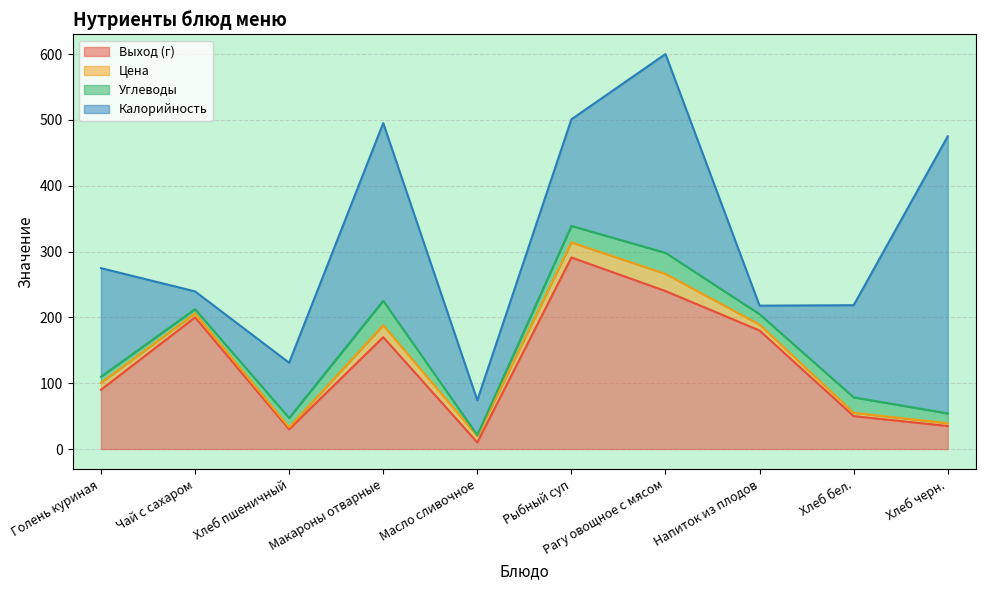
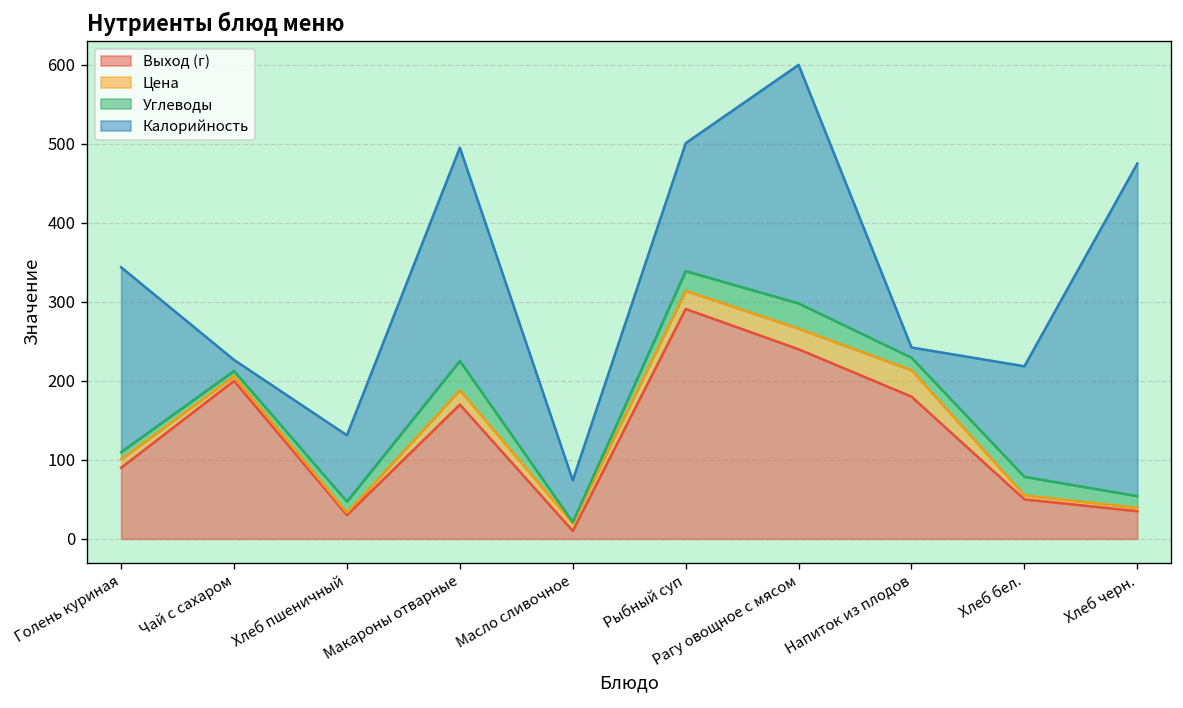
  {
    "Выход (г)": {
      "Голень куриная": 90,
      "Чай с сахаром": 200,
      "Макароны отварные": 170,
      "Масло сливочное": 10,
      "Рыбный суп": 290,
      "Рагу овощное с мясом": 240,
      "Напиток из плодов": 180,
      "Хлеб бел.": 50,
      "Хлеб черн.": 40
    },
    "Цена": {
      "Голень куриная": 10,
      "Чай с сахаром": 10,
      "Макароны отварные": 20,
      "Рыбный суп": 20,
      "Рагу овощное с мясом": 30,
-     "Напиток из плодов": 10,
+     "Напиток из плодов": 30,
      "Хлеб бел.": 10,
      "Хлеб черн.": 0
    },
    "Углеводы": {
      "Голень куриная": 10,
      "Чай с сахаром": 10,
      "Хлеб пшеничный": 10,
      "Макароны отварные": 40,
      "Рыбный суп": 30,
      "Рагу овощное с мясом": 30,
      "Напиток из плодов": 20,
      "Хлеб бел.": 20,
      "Хлеб черн.": 10
    },
    "Калорийность": {
-     "Голень куриная": 170,
-     "Чай с сахаром": 30,
+     "Голень куриная": 230,
+     "Чай с сахаром": 10,
      "Хлеб пшеничный": 80,
      "Макароны отварные": 270,
      "Масло сливочное": 50,
      "Рыбный суп": 160,
      "Рагу овощное с мясом": 300,
      "Напиток из плодов": 10,
      "Хлеб бел.": 140,
      "Хлеб черн.": 420
    }
  }
